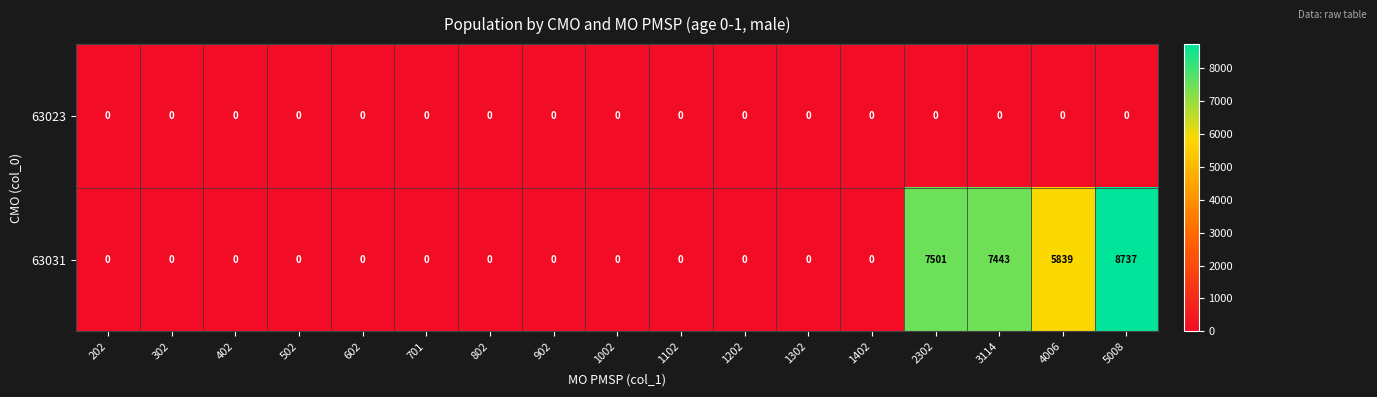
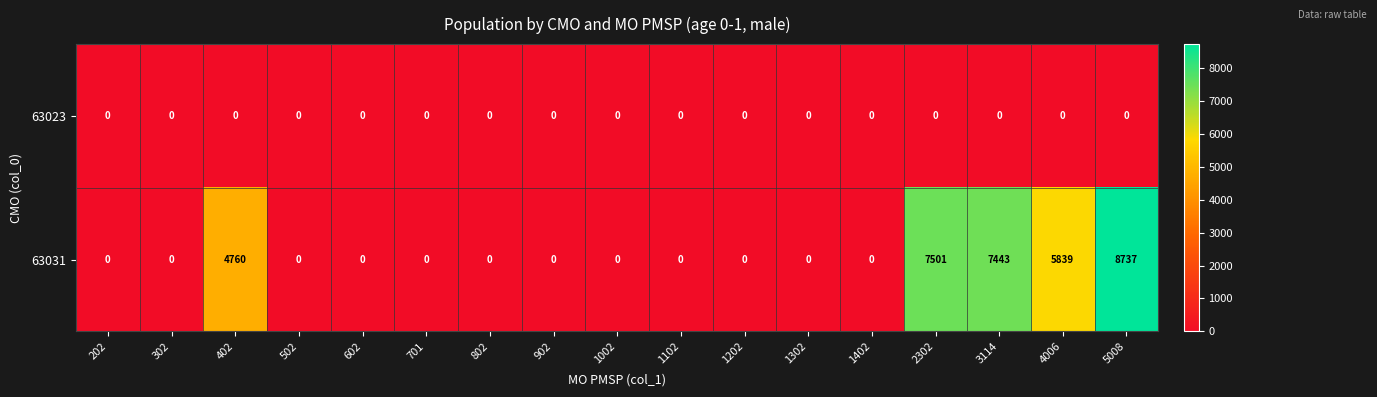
  {
    "63023": {
      "202": 0,
      "302": 0,
      "402": 0,
      "502": 0,
      "602": 0,
      "701": 0,
      "802": 0,
      "902": 0,
      "1002": 0,
      "1102": 0,
      "1202": 0,
      "1302": 0,
      "1402": 0,
      "2302": 0,
      "3114": 0,
      "4006": 0,
      "5008": 0
    },
    "63031": {
      "202": 0,
      "302": 0,
-     "402": 0,
+     "402": 4760,
      "502": 0,
      "602": 0,
      "701": 0,
      "802": 0,
      "902": 0,
      "1002": 0,
      "1102": 0,
      "1202": 0,
      "1302": 0,
      "1402": 0,
      "2302": 7501,
      "3114": 7443,
      "4006": 5839,
      "5008": 8737
    }
  }
